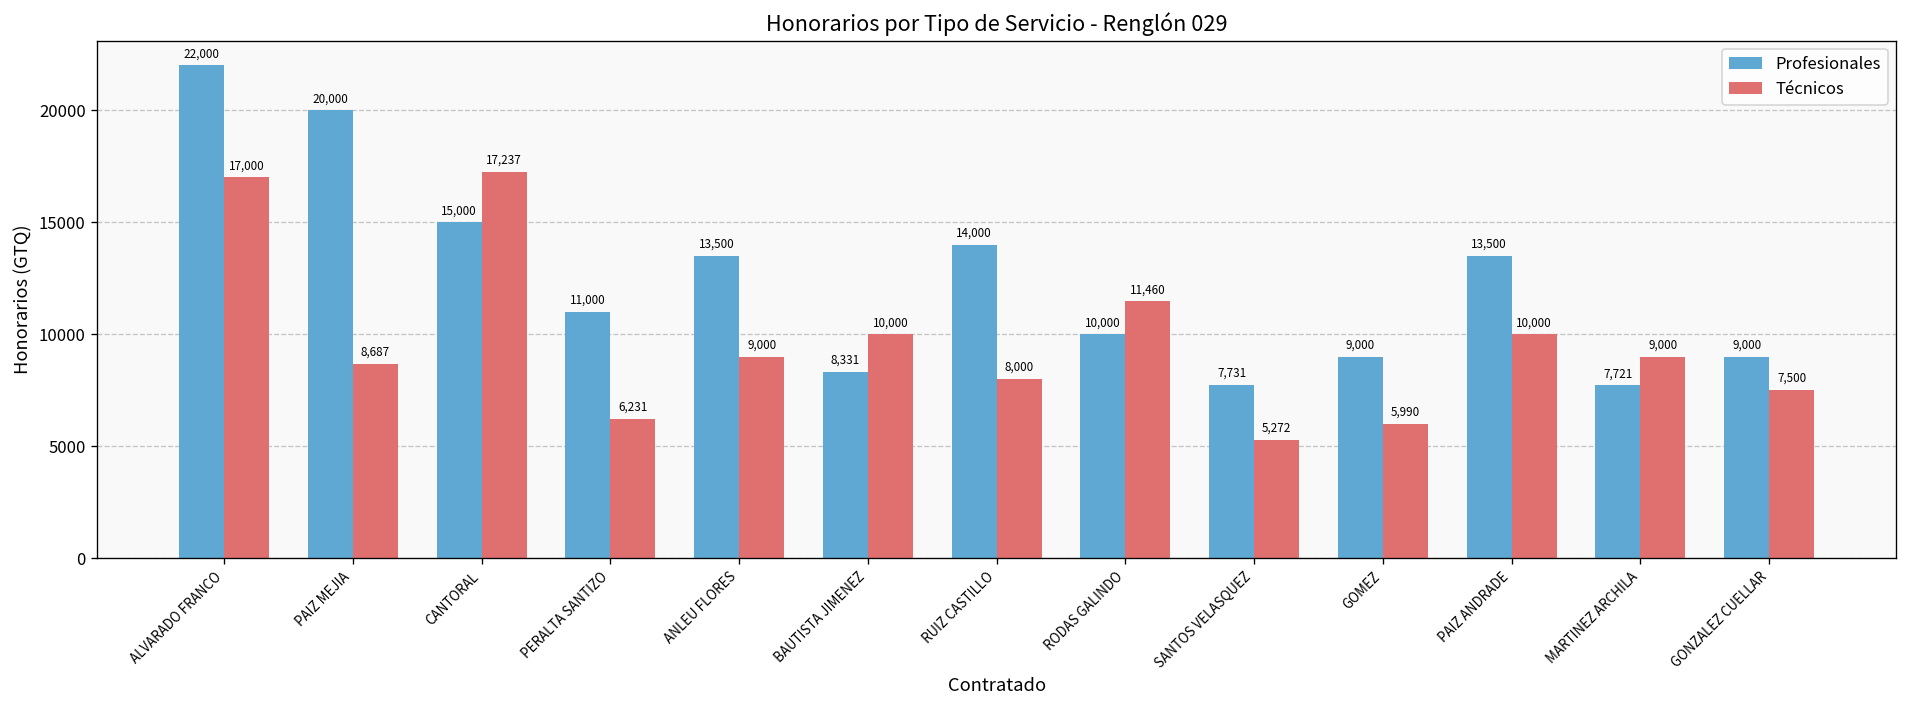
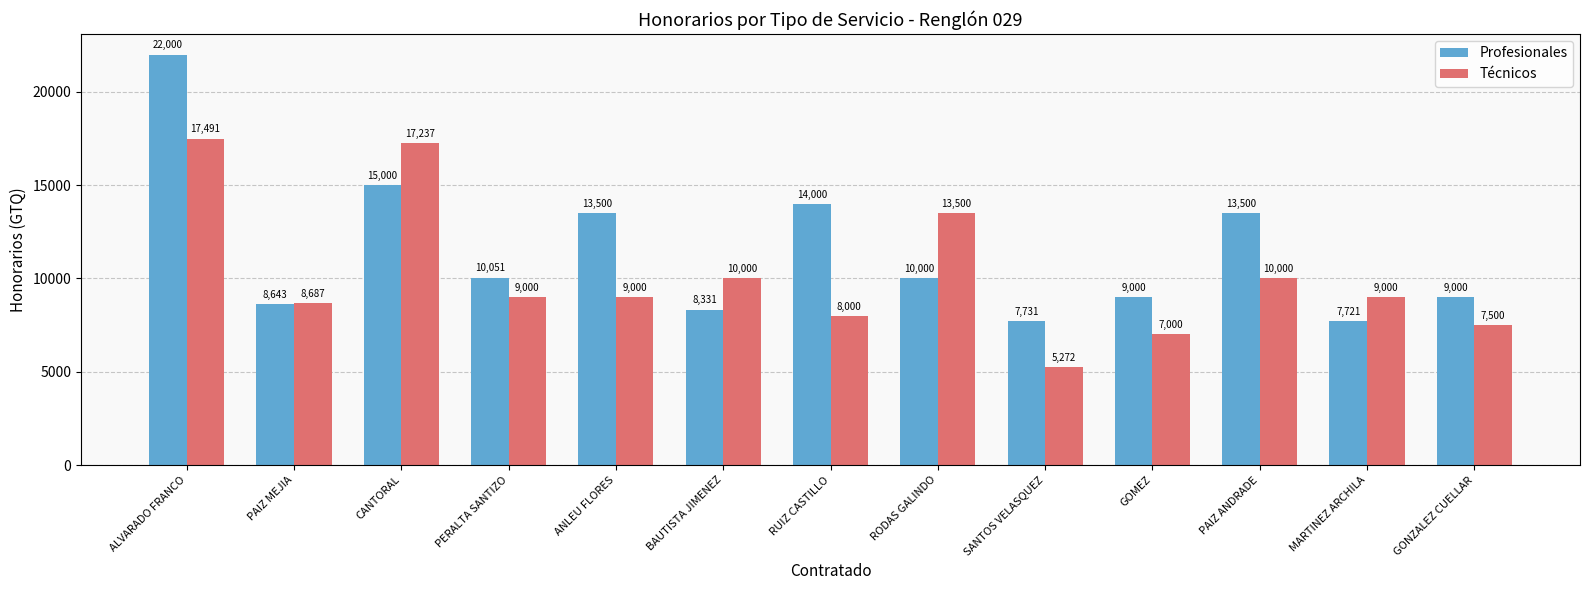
  {
    "Profesionales": {
      "ALVARADO FRANCO": "22,000",
-     "PAIZ MEJIA": "20,000",
+     "PAIZ MEJIA": "8,643",
      "CANTORAL": "15,000",
-     "PERALTA SANTIZO": "11,000",
+     "PERALTA SANTIZO": "10,051",
      "ANLEU FLORES": "13,500",
      "BAUTISTA JIMENEZ": "8,331",
      "RUIZ CASTILLO": "14,000",
      "RODAS GALINDO": "10,000",
      "SANTOS VELASQUEZ": "7,731",
      "GOMEZ": "9,000",
      "PAIZ ANDRADE": "13,500",
      "MARTINEZ ARCHILA": "7,721",
      "GONZALEZ CUELLAR": "9,000"
    },
    "Técnicos": {
-     "ALVARADO FRANCO": "17,000",
+     "ALVARADO FRANCO": "17,491",
      "PAIZ MEJIA": "8,687",
      "CANTORAL": "17,237",
-     "PERALTA SANTIZO": "6,231",
+     "PERALTA SANTIZO": "9,000",
      "ANLEU FLORES": "9,000",
      "BAUTISTA JIMENEZ": "10,000",
      "RUIZ CASTILLO": "8,000",
-     "RODAS GALINDO": "11,460",
+     "RODAS GALINDO": "13,500",
      "SANTOS VELASQUEZ": "5,272",
-     "GOMEZ": "5,990",
+     "GOMEZ": "7,000",
      "PAIZ ANDRADE": "10,000",
      "MARTINEZ ARCHILA": "9,000",
      "GONZALEZ CUELLAR": "7,500"
    }
  }
